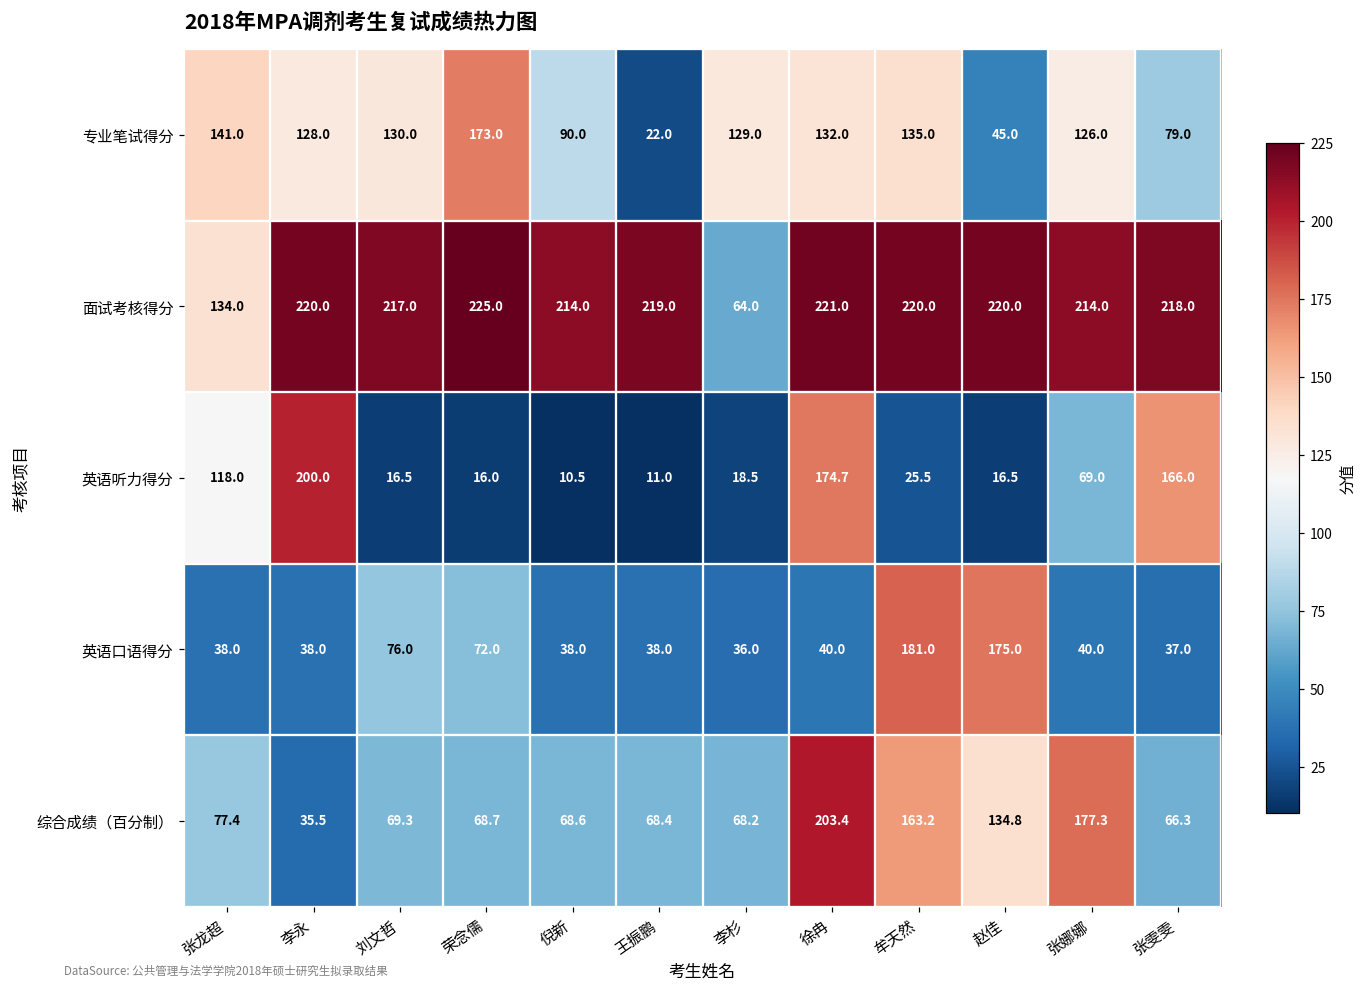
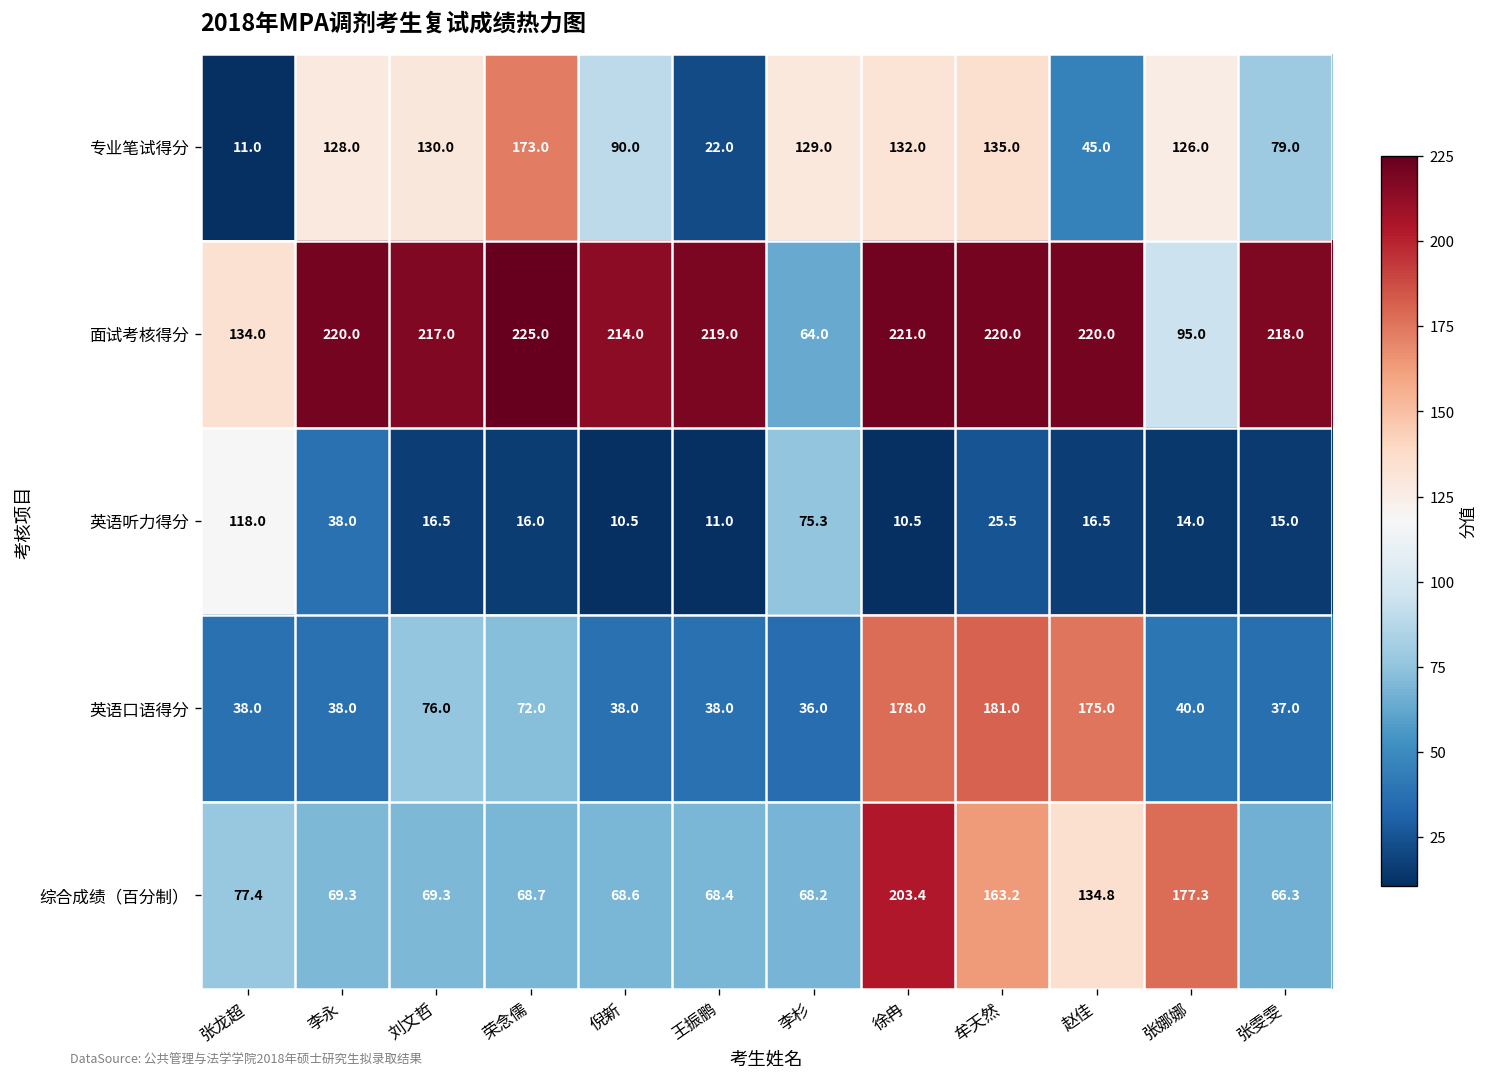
  {
    "专业笔试得分": {
-     "张龙超": 141.0,
+     "张龙超": 11.0,
      "李永": 128.0,
      "刘文哲": 130.0,
      "荣念儒": 173.0,
      "倪新": 90.0,
      "王振鹏": 22.0,
      "李杉": 129.0,
      "徐冉": 132.0,
      "牟天然": 135.0,
      "赵佳": 45.0,
      "张娜娜": 126.0,
      "张雯雯": 79.0
    },
    "面试考核得分": {
      "张龙超": 134.0,
      "李永": 220.0,
      "刘文哲": 217.0,
      "荣念儒": 225.0,
      "倪新": 214.0,
      "王振鹏": 219.0,
      "李杉": 64.0,
      "徐冉": 221.0,
      "牟天然": 220.0,
      "赵佳": 220.0,
-     "张娜娜": 214.0,
+     "张娜娜": 95.0,
      "张雯雯": 218.0
    },
    "英语听力得分": {
      "张龙超": 118.0,
-     "李永": 200.0,
+     "李永": 38.0,
      "刘文哲": 16.5,
      "荣念儒": 16.0,
      "倪新": 10.5,
      "王振鹏": 11.0,
-     "李杉": 18.5,
-     "徐冉": 174.7,
+     "李杉": 75.3,
+     "徐冉": 10.5,
      "牟天然": 25.5,
      "赵佳": 16.5,
-     "张娜娜": 69.0,
-     "张雯雯": 166.0
+     "张娜娜": 14.0,
+     "张雯雯": 15.0
    },
    "英语口语得分": {
      "张龙超": 38.0,
      "李永": 38.0,
      "刘文哲": 76.0,
      "荣念儒": 72.0,
      "倪新": 38.0,
      "王振鹏": 38.0,
      "李杉": 36.0,
-     "徐冉": 40.0,
+     "徐冉": 178.0,
      "牟天然": 181.0,
      "赵佳": 175.0,
      "张娜娜": 40.0,
      "张雯雯": 37.0
    },
    "综合成绩（百分制）": {
      "张龙超": 77.4,
-     "李永": 35.5,
+     "李永": 69.3,
      "刘文哲": 69.3,
      "荣念儒": 68.7,
      "倪新": 68.6,
      "王振鹏": 68.4,
      "李杉": 68.2,
      "徐冉": 203.4,
      "牟天然": 163.2,
      "赵佳": 134.8,
      "张娜娜": 177.3,
      "张雯雯": 66.3
    }
  }
